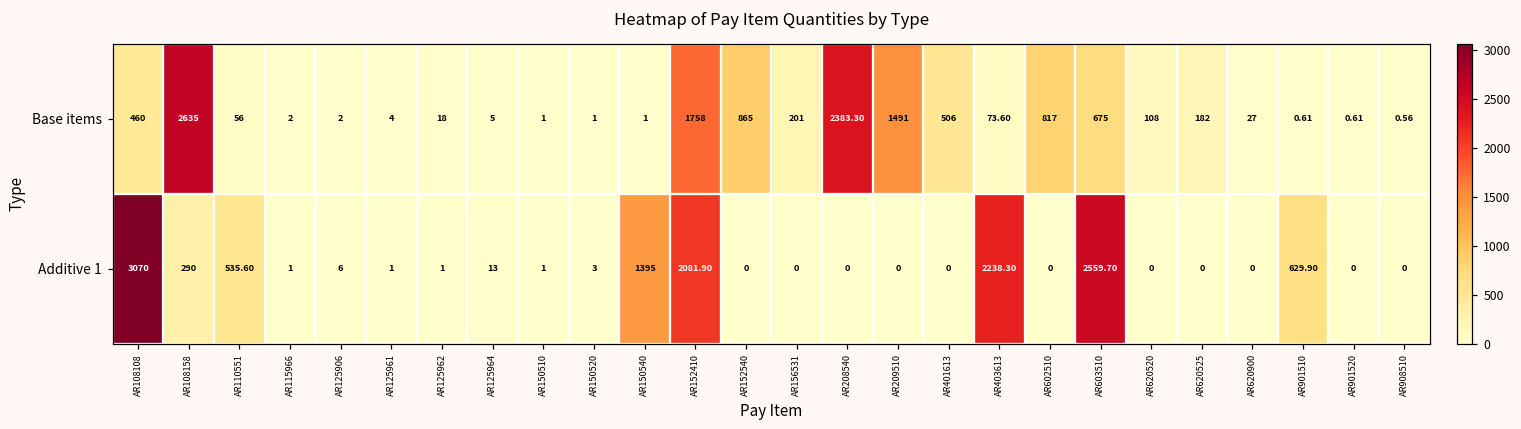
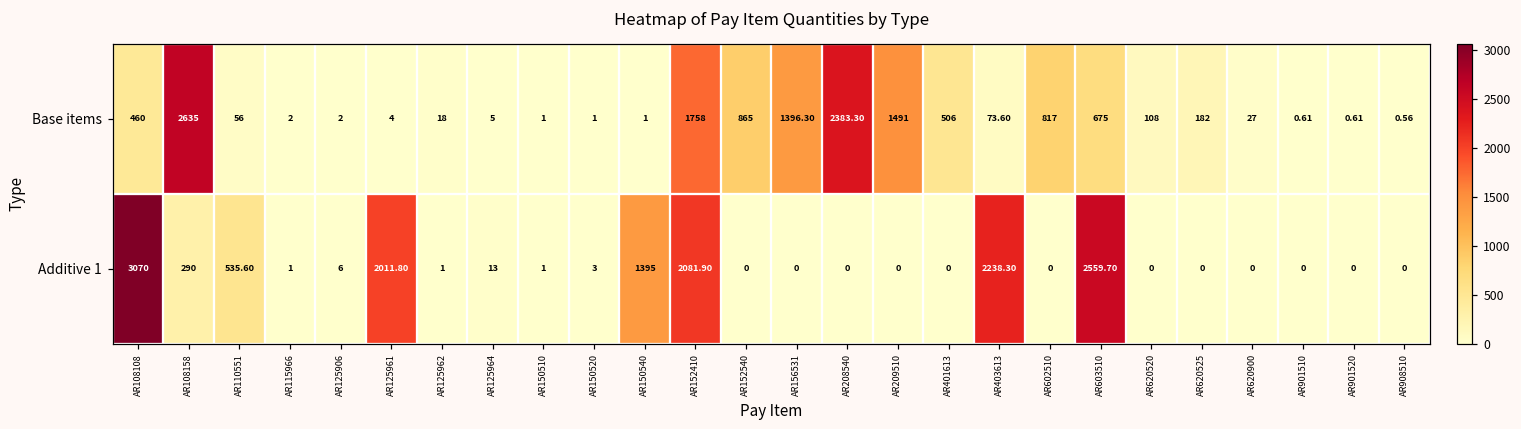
  {
    "Base items": {
      "AR108108": 460,
      "AR108158": 2635,
      "AR110551": 56,
      "AR115966": 2,
      "AR125906": 2,
      "AR125961": 4,
      "AR125962": 18,
      "AR125964": 5,
      "AR150510": 1,
      "AR150520": 1,
      "AR150540": 1,
      "AR152410": 1758,
      "AR152540": 865,
-     "AR156531": 201,
+     "AR156531": 1396.30,
      "AR208540": 2383.30,
      "AR209510": 1491,
      "AR401613": 506,
      "AR403613": 73.60,
      "AR602510": 817,
      "AR603510": 675,
      "AR620520": 108,
      "AR620525": 182,
      "AR620900": 27,
      "AR901510": 0.61,
      "AR901520": 0.61,
      "AR908510": 0.56
    },
    "Additive 1": {
      "AR108108": 3070,
      "AR108158": 290,
      "AR110551": 535.60,
      "AR115966": 1,
      "AR125906": 6,
-     "AR125961": 1,
+     "AR125961": 2011.80,
      "AR125962": 1,
      "AR125964": 13,
      "AR150510": 1,
      "AR150520": 3,
      "AR150540": 1395,
      "AR152410": 2081.90,
      "AR152540": 0,
      "AR156531": 0,
      "AR208540": 0,
      "AR209510": 0,
      "AR401613": 0,
      "AR403613": 2238.30,
      "AR602510": 0,
      "AR603510": 2559.70,
      "AR620520": 0,
      "AR620525": 0,
      "AR620900": 0,
-     "AR901510": 629.90,
+     "AR901510": 0,
      "AR901520": 0,
      "AR908510": 0
    }
  }
